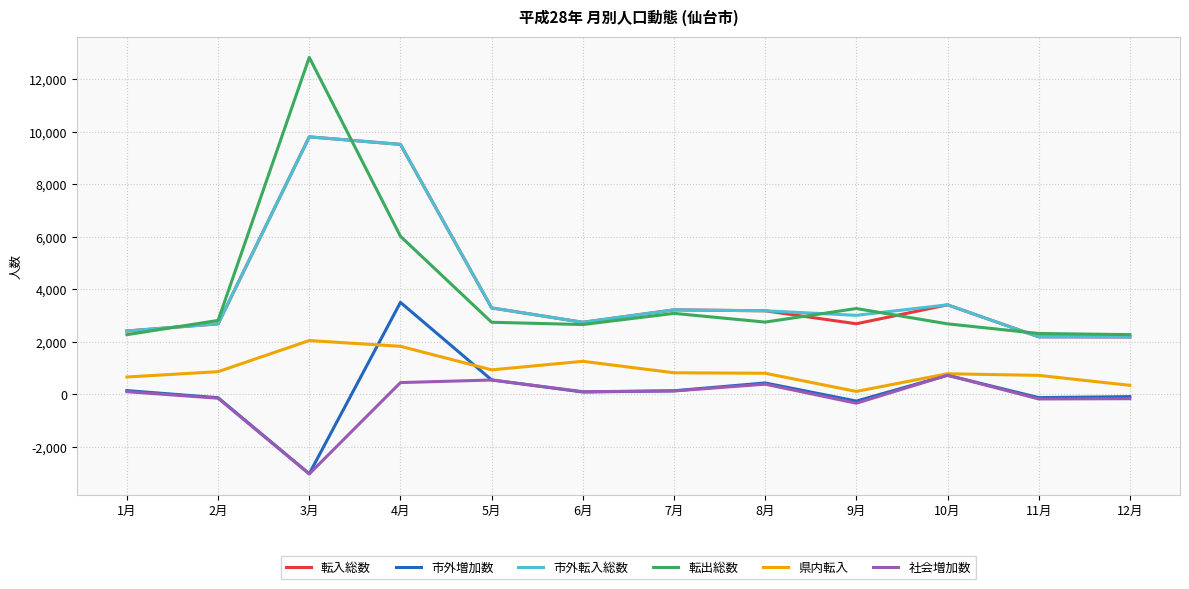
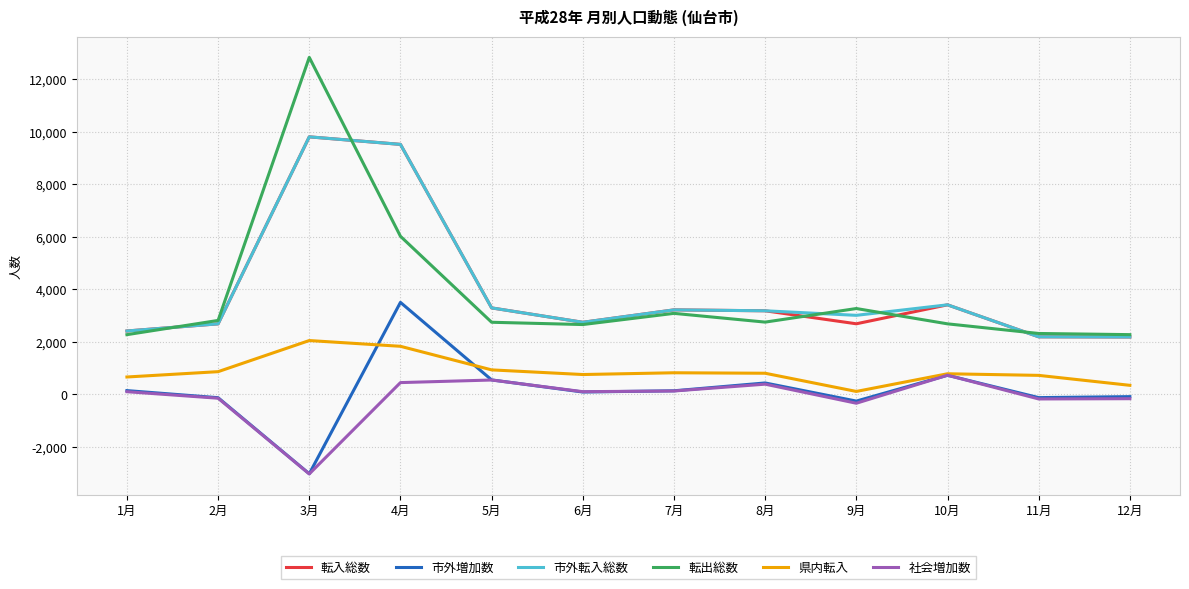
  {
    "転入総数": {
      "9月": "2,700"
    },
    "市外増加数": {
      "4月": "3,500"
    },
    "市外転入総数": {
      "9月": "3,000"
    },
    "転出総数": {
      "1月": "2,300",
      "2月": "2,800",
      "3月": "12,800",
      "4月": "6,000",
      "5月": "2,700",
      "7月": "3,100",
      "8月": "2,700",
      "9月": "3,300",
      "10月": "2,700",
      "11月": "2,300"
    },
    "県内転入": {
      "1月": "700",
      "2月": "900",
      "3月": "2,000",
      "4月": "1,800",
      "5月": "900",
-     "6月": "1,300",
+     "6月": "800",
      "7月": "800",
      "8月": "800",
      "9月": "100",
      "11月": "700",
      "12月": "300"
    },
    "社会増加数": {
      "4月": "400"
    }
  }
